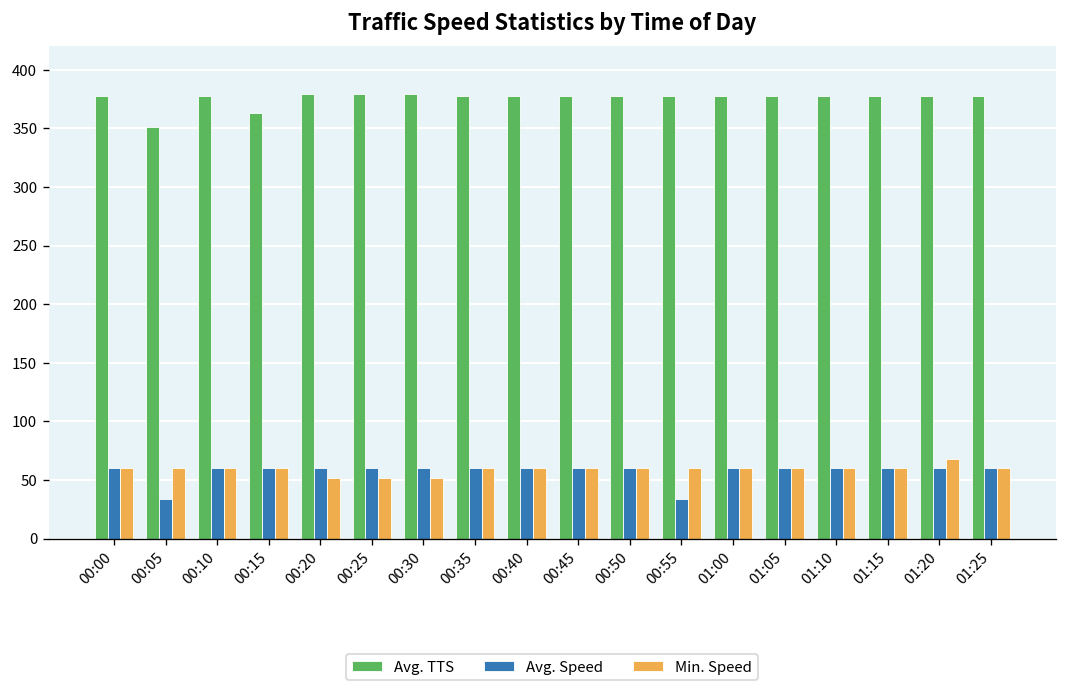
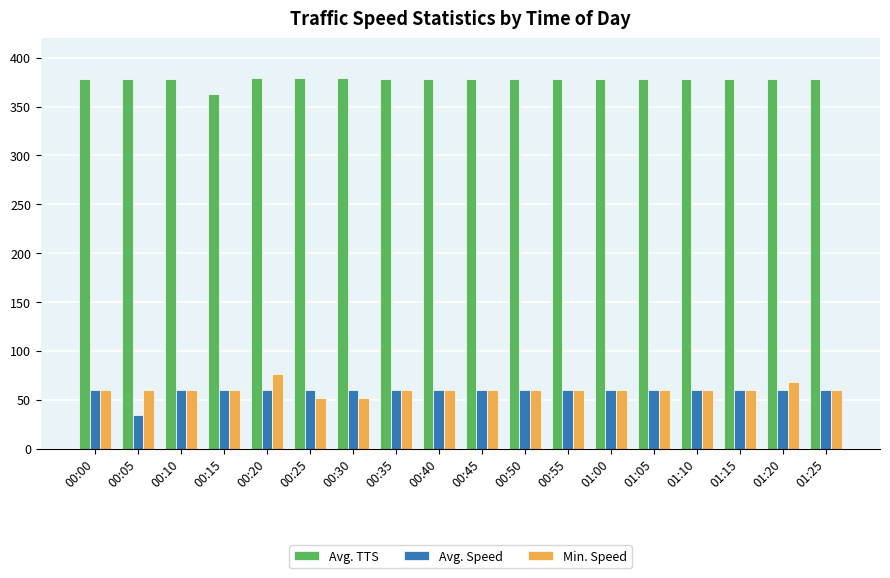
  {
    "Avg. TTS": {
      "00:00": 380,
-     "00:05": 350,
+     "00:05": 380,
      "00:10": 380,
      "00:15": 360,
      "00:20": 380,
      "00:25": 380,
      "00:30": 380,
      "00:35": 380,
      "00:40": 380,
      "00:45": 380,
      "00:50": 380,
      "00:55": 380,
      "01:00": 380,
      "01:05": 380,
      "01:10": 380,
      "01:15": 380,
      "01:20": 380,
      "01:25": 380
    },
    "Avg. Speed": {
      "00:00": 60,
      "00:05": 30,
      "00:10": 60,
      "00:15": 60,
      "00:20": 60,
      "00:25": 60,
      "00:30": 60,
      "00:35": 60,
      "00:40": 60,
      "00:45": 60,
      "00:50": 60,
-     "00:55": 30,
+     "00:55": 60,
      "01:00": 60,
      "01:05": 60,
      "01:10": 60,
      "01:15": 60,
      "01:20": 60,
      "01:25": 60
    },
    "Min. Speed": {
      "00:00": 60,
      "00:05": 60,
      "00:10": 60,
      "00:15": 60,
-     "00:20": 50,
+     "00:20": 80,
      "00:25": 50,
      "00:30": 50,
      "00:35": 60,
      "00:40": 60,
      "00:45": 60,
      "00:50": 60,
      "00:55": 60,
      "01:00": 60,
      "01:05": 60,
      "01:10": 60,
      "01:15": 60,
      "01:20": 70,
      "01:25": 60
    }
  }
